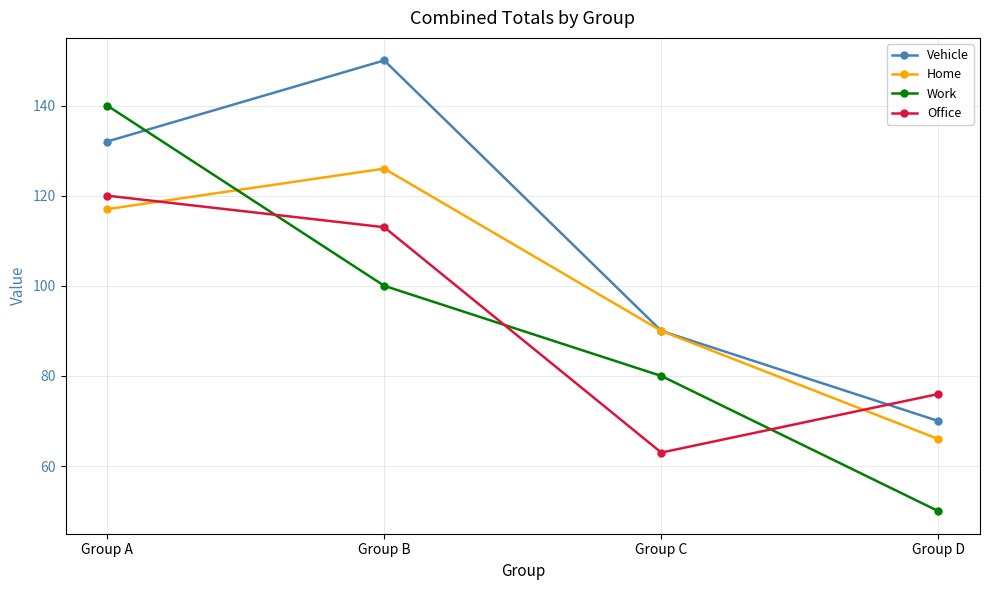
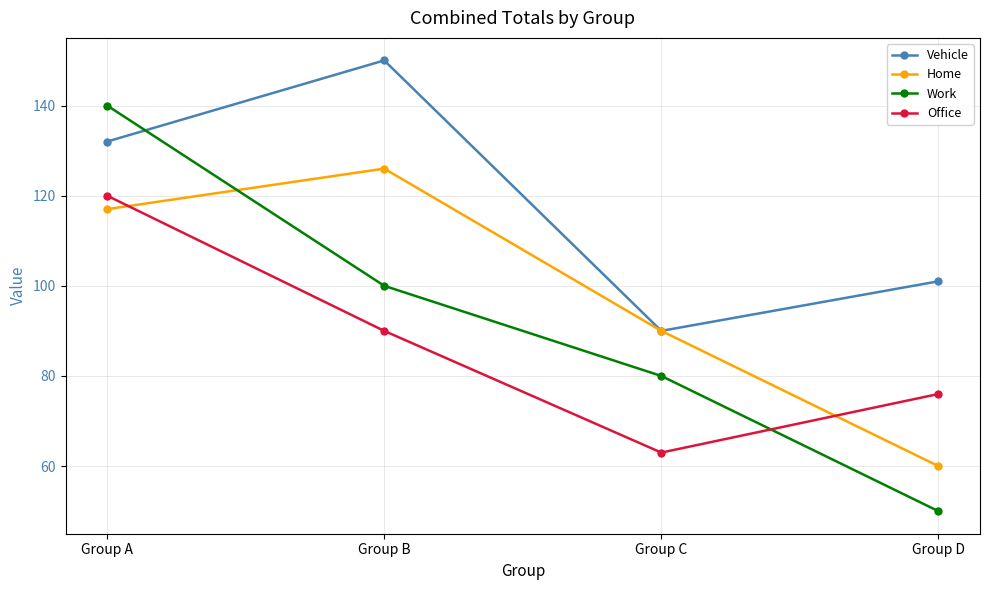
  {
    "Vehicle": {
      "Group A": 132,
      "Group B": 150,
-     "Group D": 70
+     "Group D": 101
    },
    "Home": {
      "Group A": 117,
      "Group B": 126,
-     "Group D": 66
+     "Group D": 60
    },
    "Work": {
      "Group A": 140,
      "Group B": 100,
      "Group C": 80,
      "Group D": 50
    },
    "Office": {
      "Group A": 120,
-     "Group B": 113,
+     "Group B": 90,
      "Group C": 63,
      "Group D": 76
    }
  }
